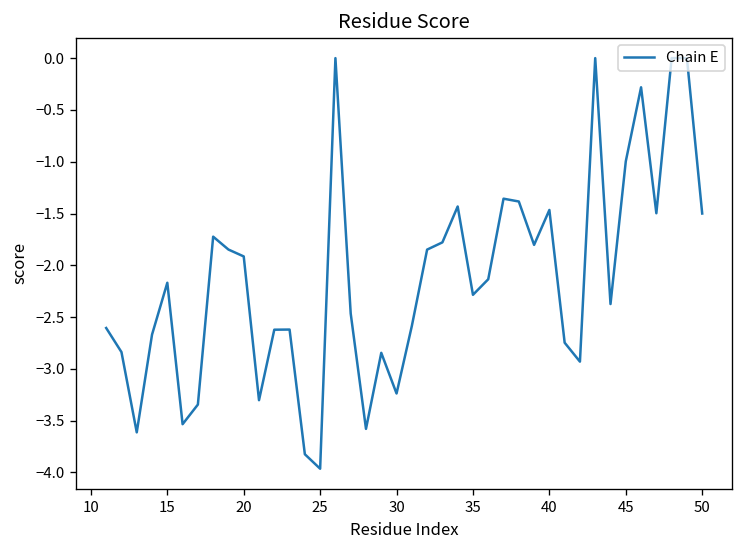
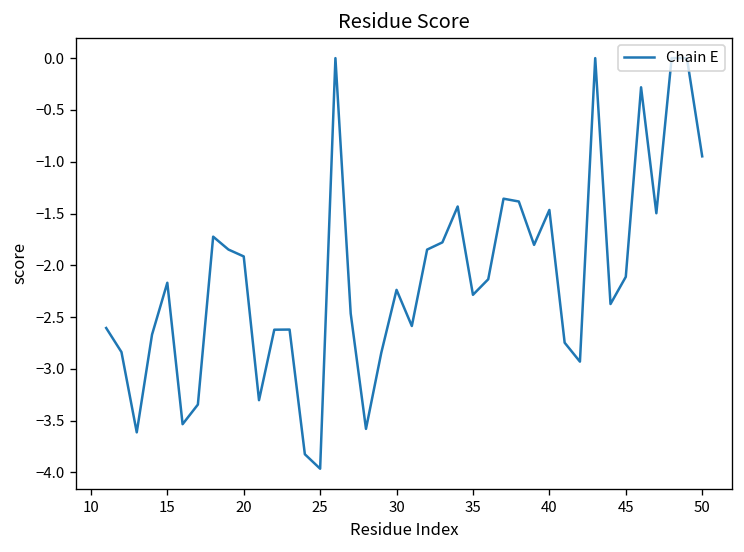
  {
    "15": -2.2,
    "20": -1.9,
    "25": -4.0,
-   "30": -3.2,
+   "30": -2.2,
    "35": -2.3,
    "40": -1.5,
-   "45": -1.0,
-   "50": -1.5
+   "45": -2.1,
+   "50": -0.9
  }
